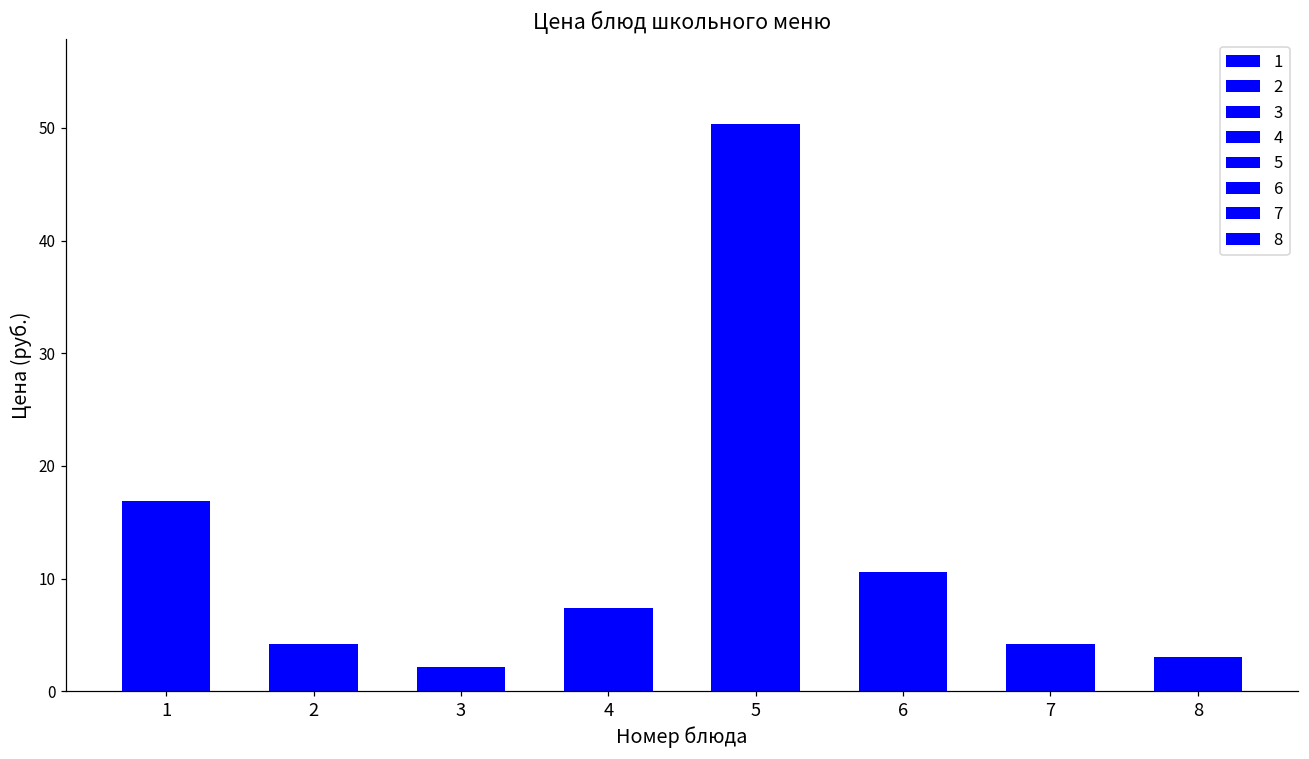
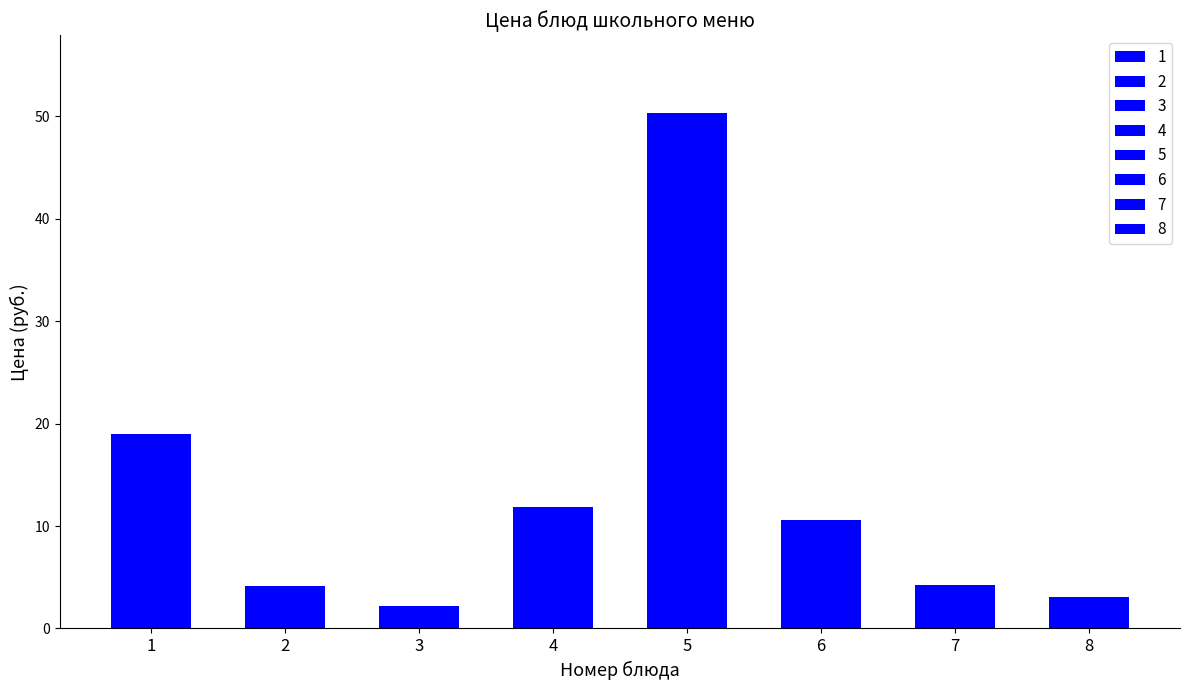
  {
-   "1": 16.9,
+   "1": 19.0,
    "2": 4.2,
    "3": 2.2,
-   "4": 7.4,
+   "4": 11.8,
    "5": 50.4,
    "6": 10.6,
    "7": 4.2,
    "8": 3.0
  }
